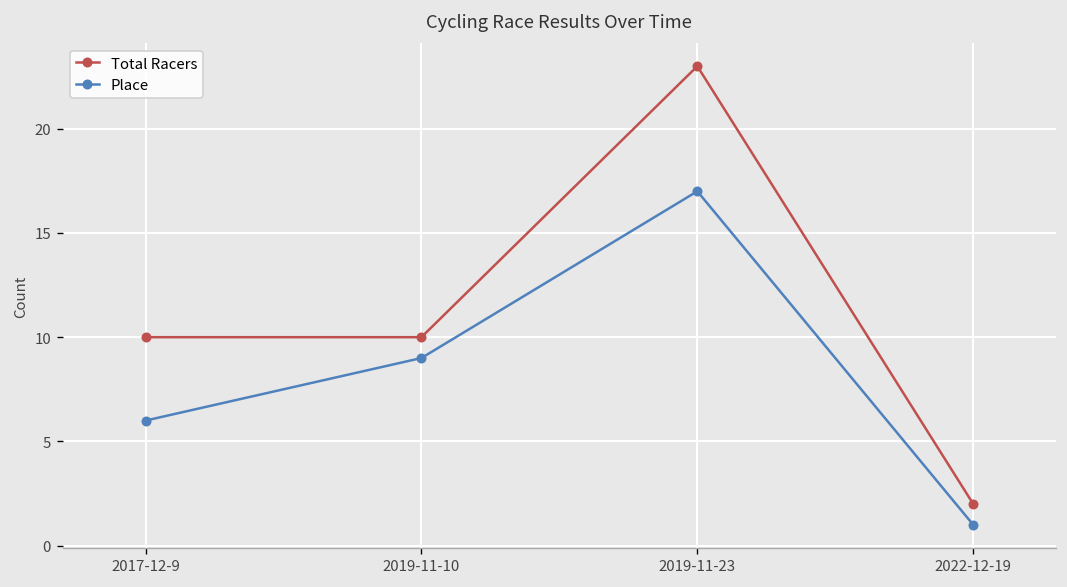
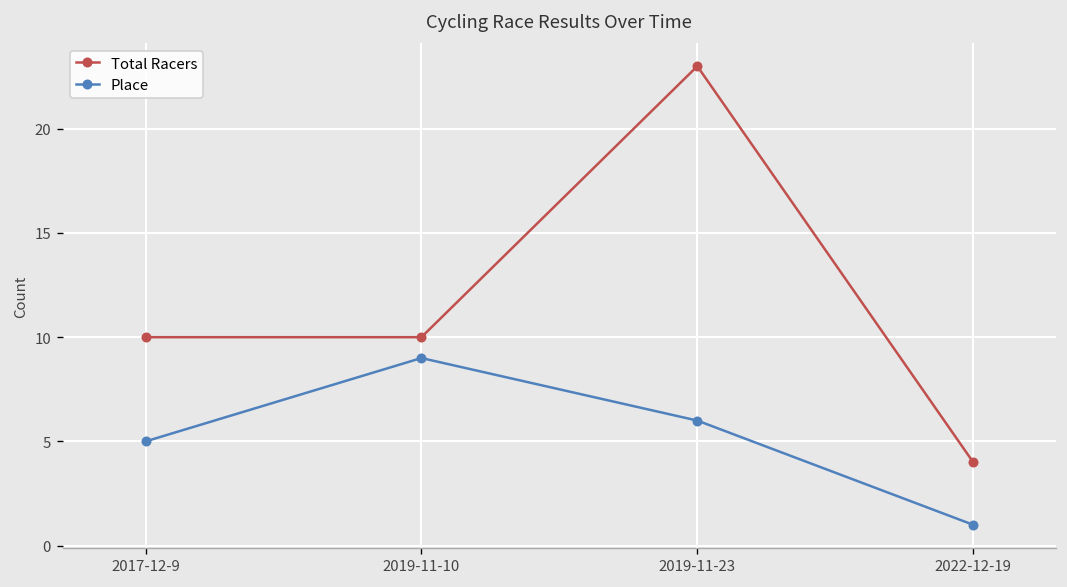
  {
    "Total Racers": {
      "2017-12-9": 10,
      "2019-11-10": 10,
      "2019-11-23": 23,
-     "2022-12-19": 2
+     "2022-12-19": 4
    },
    "Place": {
-     "2017-12-9": 6,
+     "2017-12-9": 5,
      "2019-11-10": 9,
-     "2019-11-23": 17,
+     "2019-11-23": 6,
      "2022-12-19": 1
    }
  }
